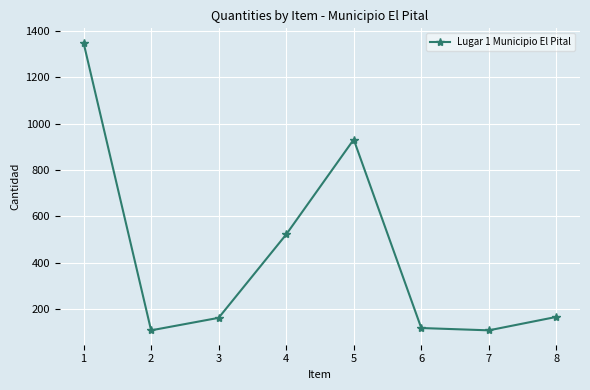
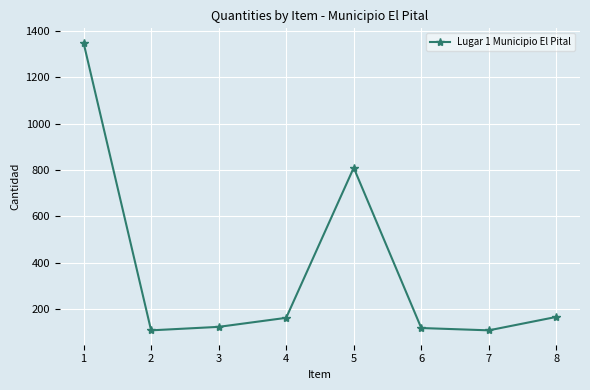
  {
    "1": 1350,
    "2": 110,
-   "3": 160,
-   "4": 520,
-   "5": 930,
+   "3": 120,
+   "4": 160,
+   "5": 810,
    "6": 120,
    "7": 110,
    "8": 170
  }
